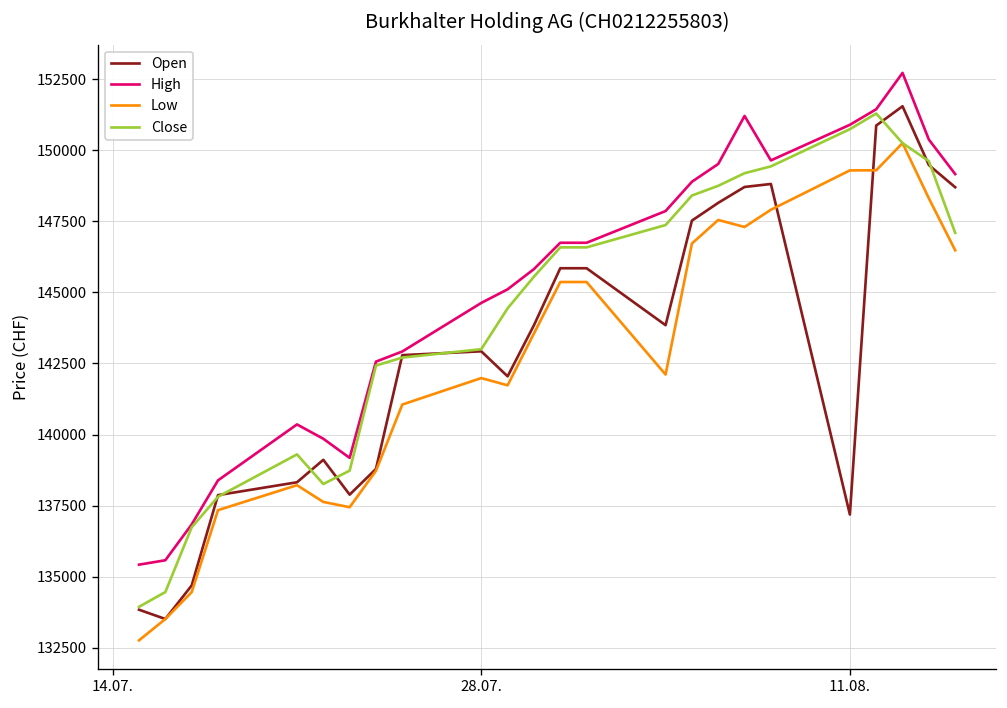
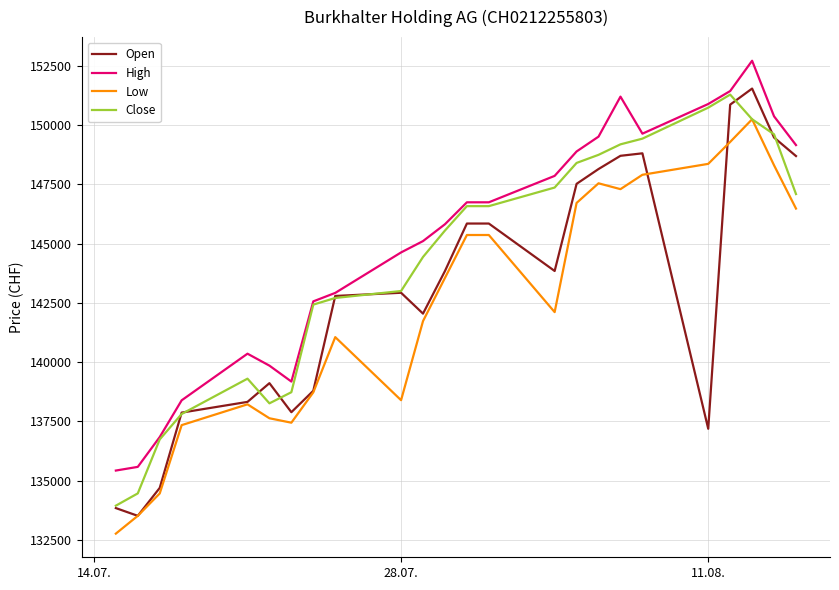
  {
    "Open": {
      "11.08.": 137200
    },
    "High": {
      "28.07.": 144600,
      "11.08.": 150900
    },
    "Low": {
-     "28.07.": 142000,
-     "11.08.": 149300
+     "28.07.": 138400,
+     "11.08.": 148400
    },
    "Close": {
      "11.08.": 150700
    }
  }
